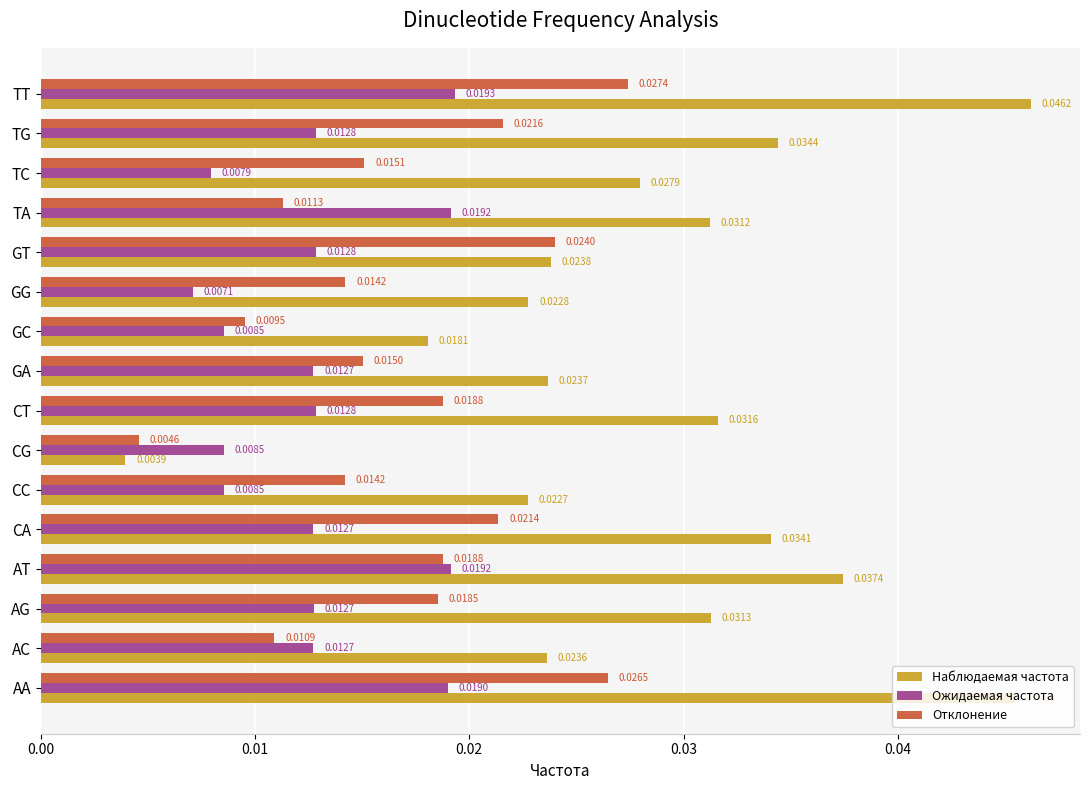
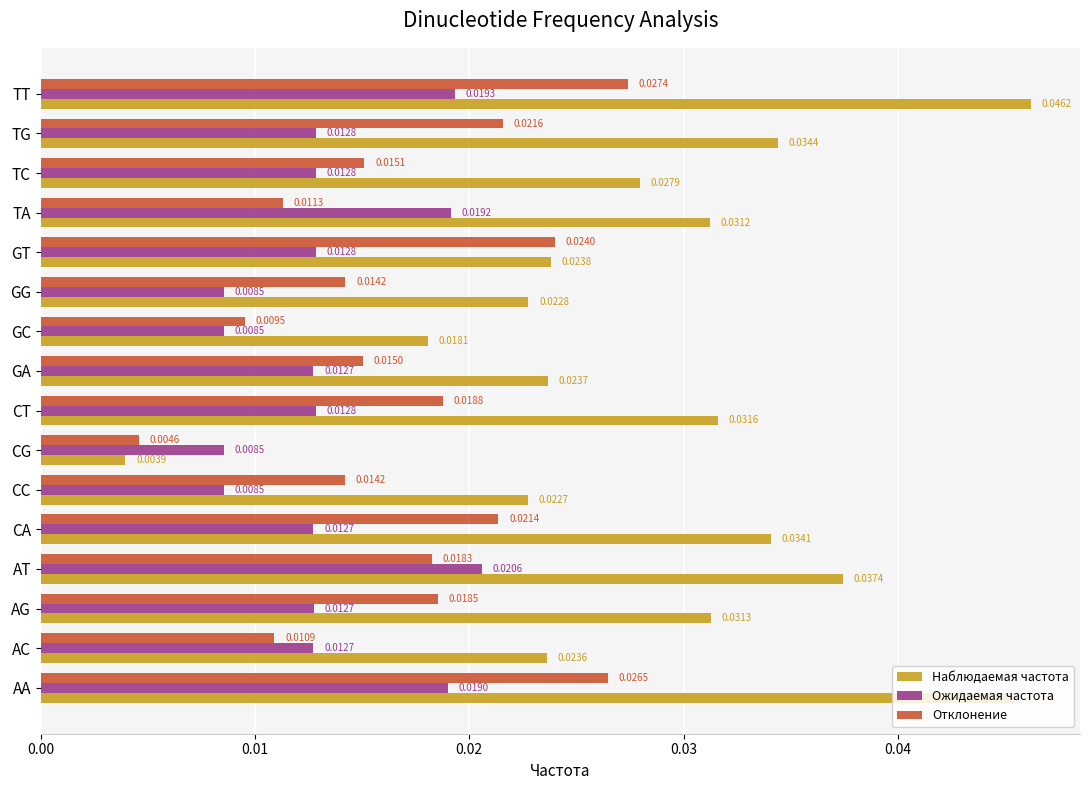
  {
    "Наблюдаемая частота": {
      "TT": 0.0462,
      "TG": 0.0344,
      "TC": 0.0279,
      "TA": 0.0312,
      "GT": 0.0238,
      "GG": 0.0228,
      "GC": 0.0181,
      "GA": 0.0237,
      "CT": 0.0316,
      "CG": 0.0039,
      "CC": 0.0227,
      "CA": 0.0341,
      "AT": 0.0374,
      "AG": 0.0313,
      "AC": 0.0236
    },
    "Ожидаемая частота": {
      "TT": 0.0193,
      "TG": 0.0128,
-     "TC": 0.0079,
+     "TC": 0.0128,
      "TA": 0.0192,
      "GT": 0.0128,
-     "GG": 0.0071,
+     "GG": 0.0085,
      "GC": 0.0085,
      "GA": 0.0127,
      "CT": 0.0128,
      "CG": 0.0085,
      "CC": 0.0085,
      "CA": 0.0127,
-     "AT": 0.0192,
+     "AT": 0.0206,
      "AG": 0.0127,
      "AC": 0.0127,
      "AA": 0.0190
    },
    "Отклонение": {
      "TT": 0.0274,
      "TG": 0.0216,
      "TC": 0.0151,
      "TA": 0.0113,
      "GT": 0.0240,
      "GG": 0.0142,
      "GC": 0.0095,
      "GA": 0.0150,
      "CT": 0.0188,
      "CG": 0.0046,
      "CC": 0.0142,
      "CA": 0.0214,
-     "AT": 0.0188,
+     "AT": 0.0183,
      "AG": 0.0185,
      "AC": 0.0109,
      "AA": 0.0265
    }
  }
